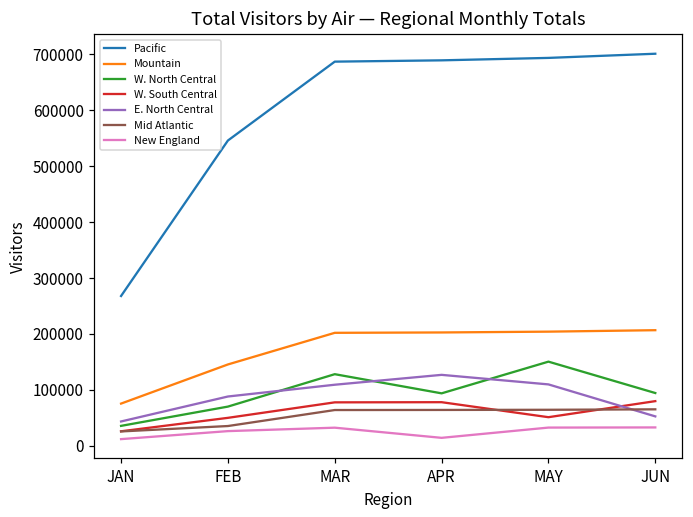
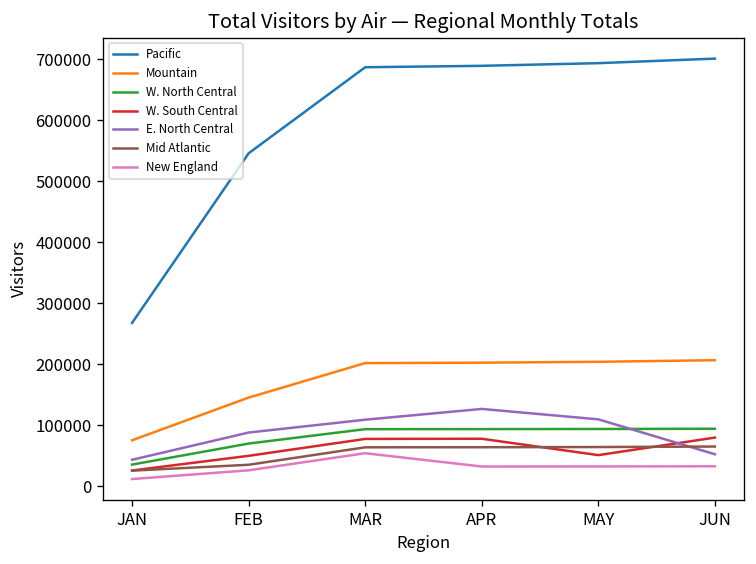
  {
    "Pacific": {
      "JAN": 270000,
      "FEB": 550000,
      "MAR": 690000,
      "APR": 690000,
      "MAY": 690000,
      "JUN": 700000
    },
    "Mountain": {
      "JAN": 80000,
      "FEB": 150000,
      "MAR": 200000,
      "APR": 200000,
      "MAY": 200000,
      "JUN": 210000
    },
    "W. North Central": {
      "JAN": 40000,
      "FEB": 70000,
-     "MAR": 130000,
+     "MAR": 90000,
      "APR": 90000,
-     "MAY": 150000,
+     "MAY": 90000,
      "JUN": 90000
    },
    "W. South Central": {
      "FEB": 50000,
      "MAR": 80000,
      "APR": 80000,
      "MAY": 50000,
      "JUN": 80000
    },
    "E. North Central": {
      "JAN": 40000,
      "FEB": 90000,
      "MAR": 110000,
      "APR": 130000,
      "MAY": 110000,
      "JUN": 50000
    },
    "Mid Atlantic": {
      "FEB": 40000,
      "MAR": 60000,
      "APR": 60000,
      "MAY": 60000,
      "JUN": 70000
    },
    "New England": {
      "JAN": 10000,
      "FEB": 30000,
-     "MAR": 30000,
-     "APR": 10000,
+     "MAR": 50000,
+     "APR": 30000,
      "MAY": 30000,
      "JUN": 30000
    }
  }
